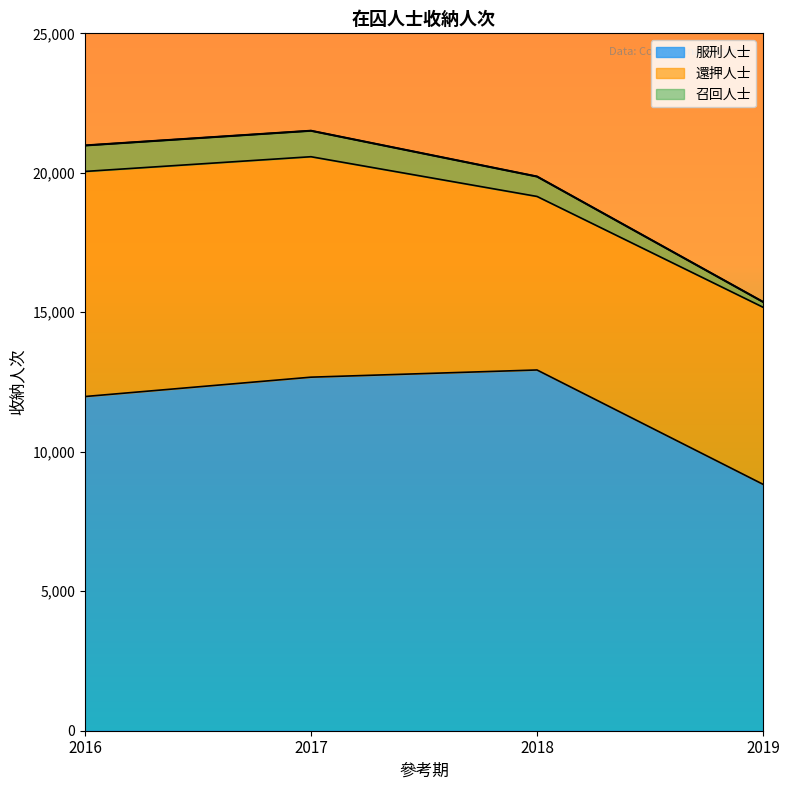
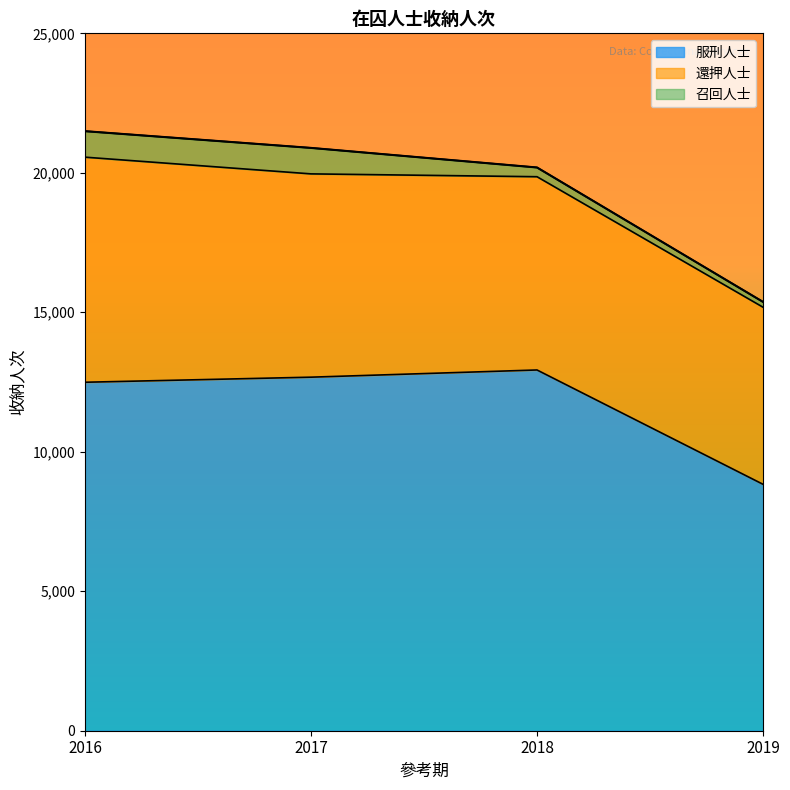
  {
    "服刑人士": {
-     "2016": "12,000",
+     "2016": "12,500",
      "2017": "12,700",
      "2018": "12,900",
      "2019": "8,800"
    },
    "還押人士": {
      "2016": "8,100",
-     "2017": "7,900",
-     "2018": "6,200",
+     "2017": "7,300",
+     "2018": "6,900",
      "2019": "6,300"
    },
    "召回人士": {
      "2016": "900",
      "2017": "900",
-     "2018": "700",
+     "2018": "300",
      "2019": "200"
    }
  }
